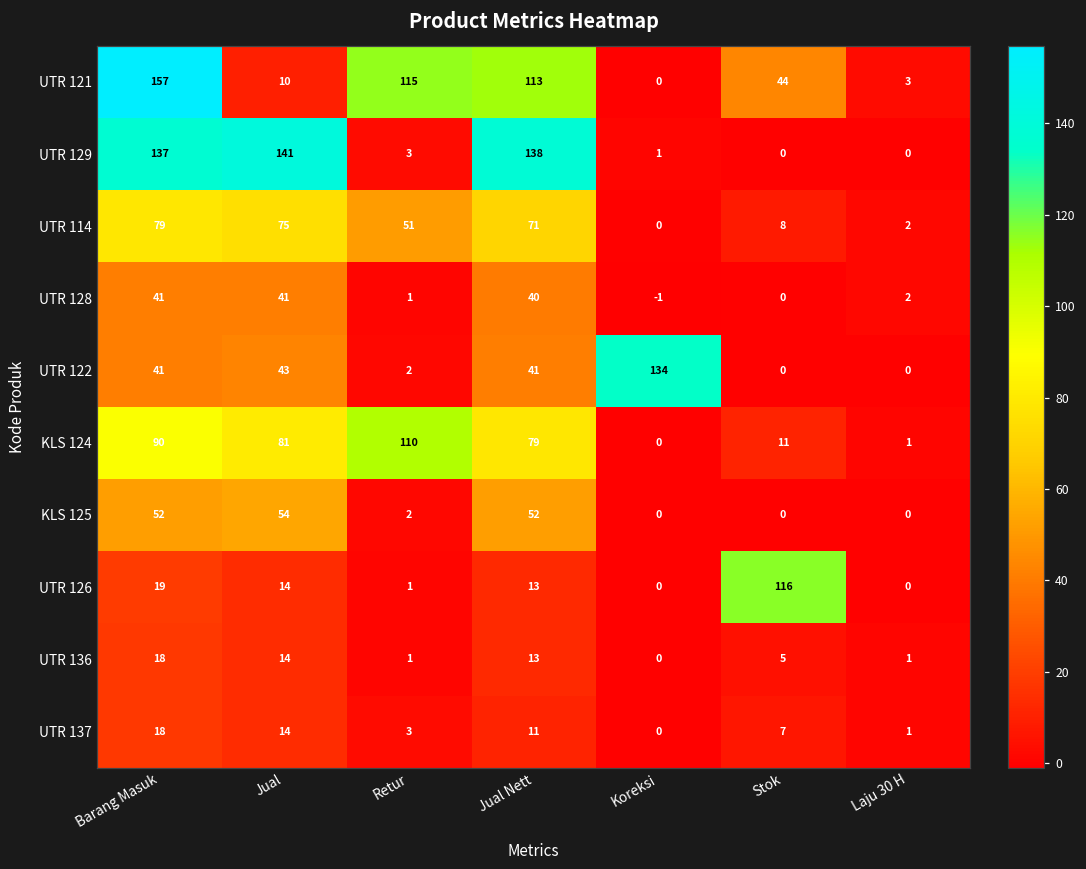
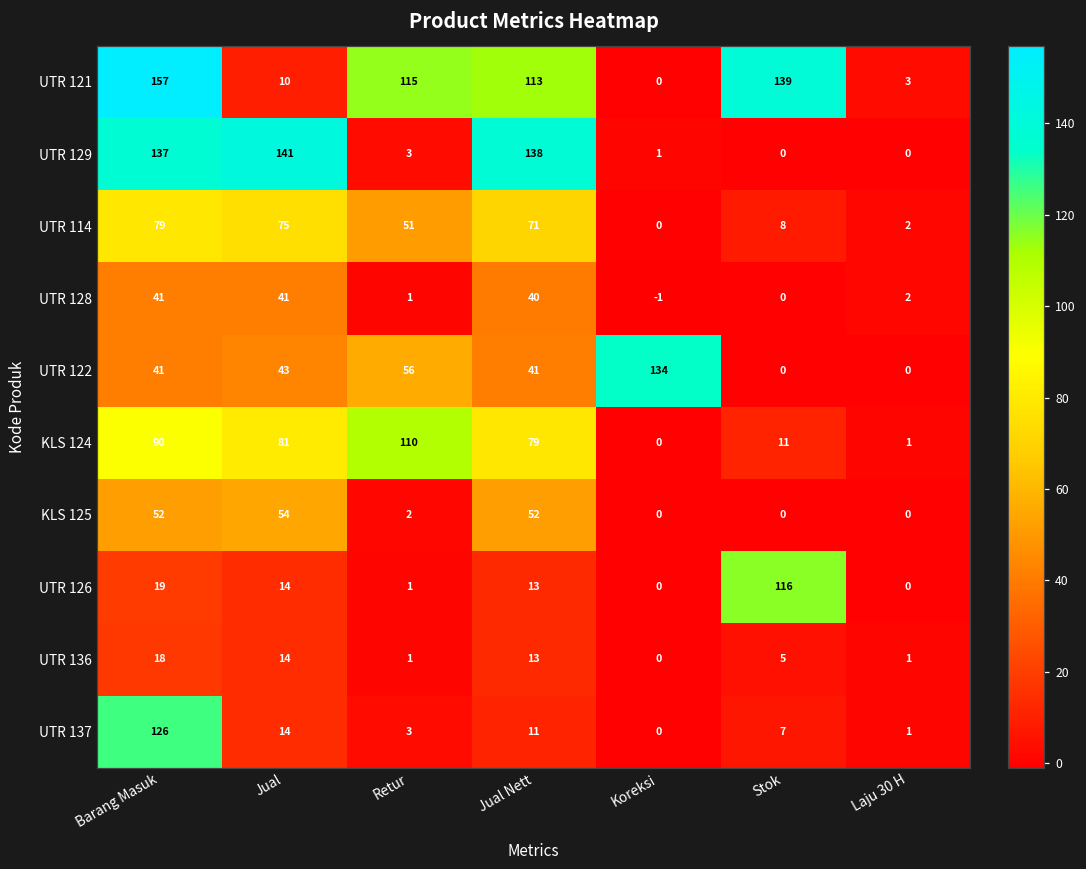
  {
    "UTR 121": {
      "Barang Masuk": 157,
      "Jual": 10,
      "Retur": 115,
      "Jual Nett": 113,
      "Koreksi": 0,
-     "Stok": 44,
+     "Stok": 139,
      "Laju 30 H": 3
    },
    "UTR 129": {
      "Barang Masuk": 137,
      "Jual": 141,
      "Retur": 3,
      "Jual Nett": 138,
      "Koreksi": 1,
      "Stok": 0,
      "Laju 30 H": 0
    },
    "UTR 114": {
      "Barang Masuk": 79,
      "Jual": 75,
      "Retur": 51,
      "Jual Nett": 71,
      "Koreksi": 0,
      "Stok": 8,
      "Laju 30 H": 2
    },
    "UTR 128": {
      "Barang Masuk": 41,
      "Jual": 41,
      "Retur": 1,
      "Jual Nett": 40,
      "Koreksi": -1,
      "Stok": 0,
      "Laju 30 H": 2
    },
    "UTR 122": {
      "Barang Masuk": 41,
      "Jual": 43,
-     "Retur": 2,
+     "Retur": 56,
      "Jual Nett": 41,
      "Koreksi": 134,
      "Stok": 0,
      "Laju 30 H": 0
    },
    "KLS 124": {
      "Barang Masuk": 90,
      "Jual": 81,
      "Retur": 110,
      "Jual Nett": 79,
      "Koreksi": 0,
      "Stok": 11,
      "Laju 30 H": 1
    },
    "KLS 125": {
      "Barang Masuk": 52,
      "Jual": 54,
      "Retur": 2,
      "Jual Nett": 52,
      "Koreksi": 0,
      "Stok": 0,
      "Laju 30 H": 0
    },
    "UTR 126": {
      "Barang Masuk": 19,
      "Jual": 14,
      "Retur": 1,
      "Jual Nett": 13,
      "Koreksi": 0,
      "Stok": 116,
      "Laju 30 H": 0
    },
    "UTR 136": {
      "Barang Masuk": 18,
      "Jual": 14,
      "Retur": 1,
      "Jual Nett": 13,
      "Koreksi": 0,
      "Stok": 5,
      "Laju 30 H": 1
    },
    "UTR 137": {
-     "Barang Masuk": 18,
+     "Barang Masuk": 126,
      "Jual": 14,
      "Retur": 3,
      "Jual Nett": 11,
      "Koreksi": 0,
      "Stok": 7,
      "Laju 30 H": 1
    }
  }
